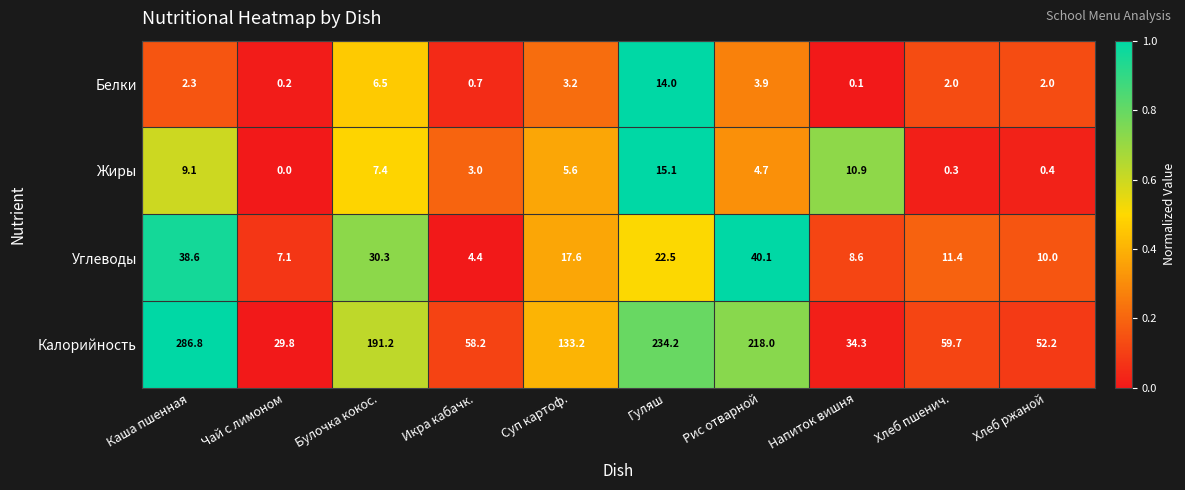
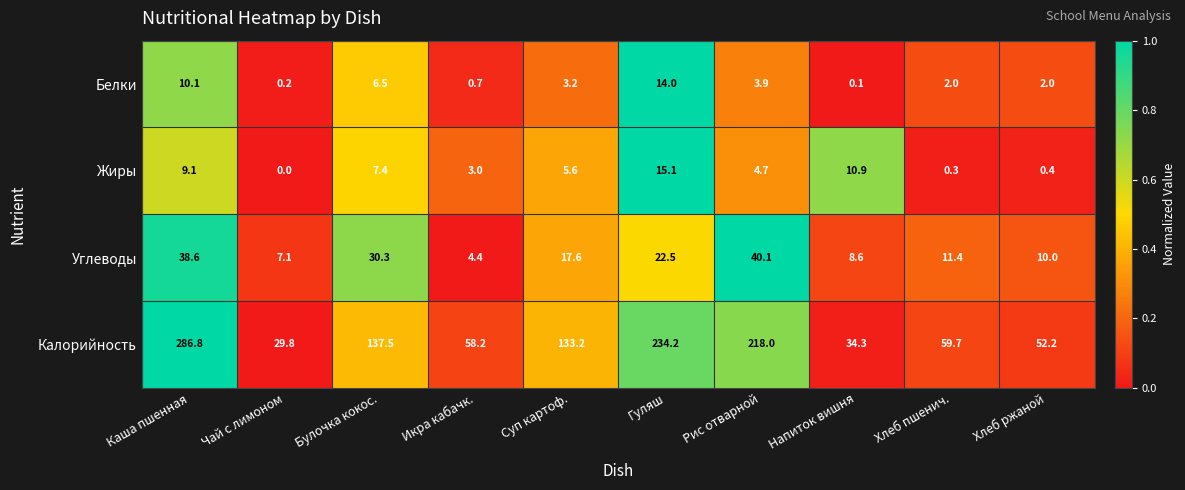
  {
    "Белки": {
-     "Каша пшенная": 2.3,
+     "Каша пшенная": 10.1,
      "Чай с лимоном": 0.2,
      "Булочка кокос.": 6.5,
      "Икра кабачк.": 0.7,
      "Суп картоф.": 3.2,
      "Гуляш": 14.0,
      "Рис отварной": 3.9,
      "Напиток вишня": 0.1,
      "Хлеб пшенич.": 2.0,
      "Хлеб ржаной": 2.0
    },
    "Жиры": {
      "Каша пшенная": 9.1,
      "Чай с лимоном": 0.0,
      "Булочка кокос.": 7.4,
      "Икра кабачк.": 3.0,
      "Суп картоф.": 5.6,
      "Гуляш": 15.1,
      "Рис отварной": 4.7,
      "Напиток вишня": 10.9,
      "Хлеб пшенич.": 0.3,
      "Хлеб ржаной": 0.4
    },
    "Углеводы": {
      "Каша пшенная": 38.6,
      "Чай с лимоном": 7.1,
      "Булочка кокос.": 30.3,
      "Икра кабачк.": 4.4,
      "Суп картоф.": 17.6,
      "Гуляш": 22.5,
      "Рис отварной": 40.1,
      "Напиток вишня": 8.6,
      "Хлеб пшенич.": 11.4,
      "Хлеб ржаной": 10.0
    },
    "Калорийность": {
      "Каша пшенная": 286.8,
      "Чай с лимоном": 29.8,
-     "Булочка кокос.": 191.2,
+     "Булочка кокос.": 137.5,
      "Икра кабачк.": 58.2,
      "Суп картоф.": 133.2,
      "Гуляш": 234.2,
      "Рис отварной": 218.0,
      "Напиток вишня": 34.3,
      "Хлеб пшенич.": 59.7,
      "Хлеб ржаной": 52.2
    }
  }
